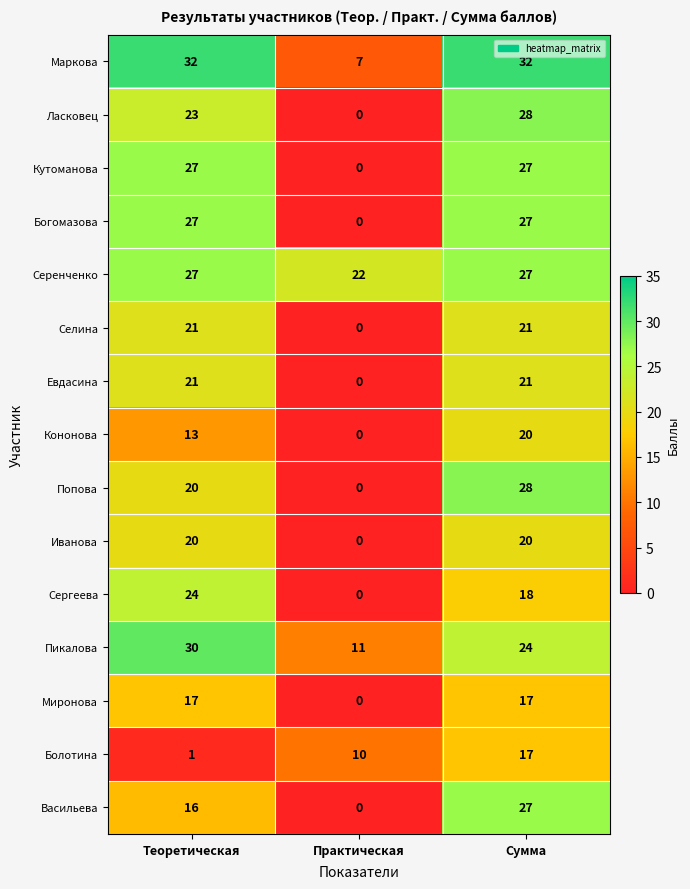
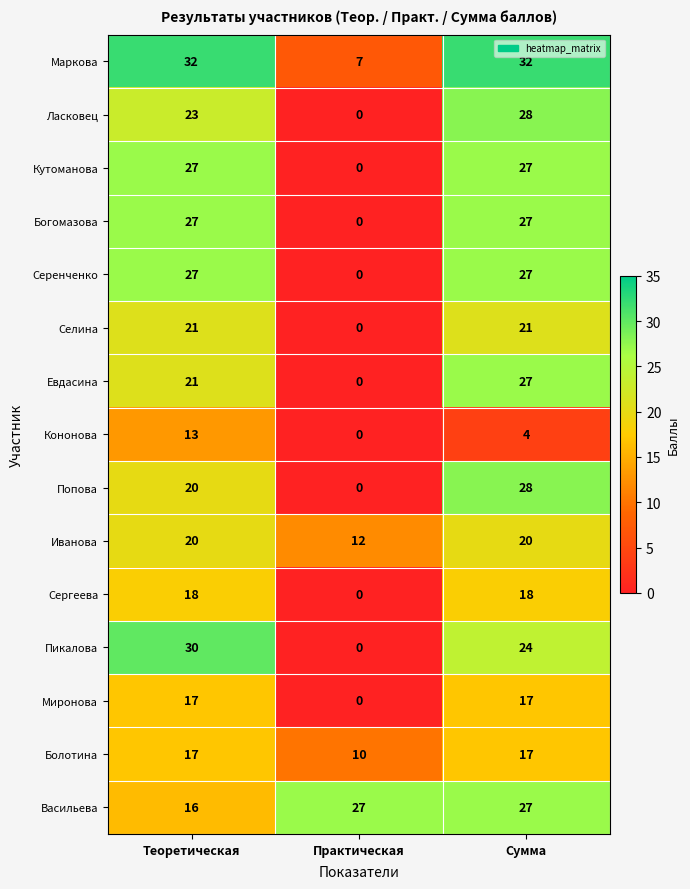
  {
    "Маркова": {
      "Теоретическая": 32,
      "Практическая": 7
    },
    "Ласковец": {
      "Теоретическая": 23,
      "Практическая": 0,
      "Сумма": 28
    },
    "Кутоманова": {
      "Теоретическая": 27,
      "Практическая": 0,
      "Сумма": 27
    },
    "Богомазова": {
      "Теоретическая": 27,
      "Практическая": 0,
      "Сумма": 27
    },
    "Серенченко": {
      "Теоретическая": 27,
-     "Практическая": 22,
+     "Практическая": 0,
      "Сумма": 27
    },
    "Селина": {
      "Теоретическая": 21,
      "Практическая": 0,
      "Сумма": 21
    },
    "Евдасина": {
      "Теоретическая": 21,
      "Практическая": 0,
-     "Сумма": 21
+     "Сумма": 27
    },
    "Кононова": {
      "Теоретическая": 13,
      "Практическая": 0,
-     "Сумма": 20
+     "Сумма": 4
    },
    "Попова": {
      "Теоретическая": 20,
      "Практическая": 0,
      "Сумма": 28
    },
    "Иванова": {
      "Теоретическая": 20,
-     "Практическая": 0,
+     "Практическая": 12,
      "Сумма": 20
    },
    "Сергеева": {
-     "Теоретическая": 24,
+     "Теоретическая": 18,
      "Практическая": 0,
      "Сумма": 18
    },
    "Пикалова": {
      "Теоретическая": 30,
-     "Практическая": 11,
+     "Практическая": 0,
      "Сумма": 24
    },
    "Миронова": {
      "Теоретическая": 17,
      "Практическая": 0,
      "Сумма": 17
    },
    "Болотина": {
-     "Теоретическая": 1,
+     "Теоретическая": 17,
      "Практическая": 10,
      "Сумма": 17
    },
    "Васильева": {
      "Теоретическая": 16,
-     "Практическая": 0,
+     "Практическая": 27,
      "Сумма": 27
    }
  }
